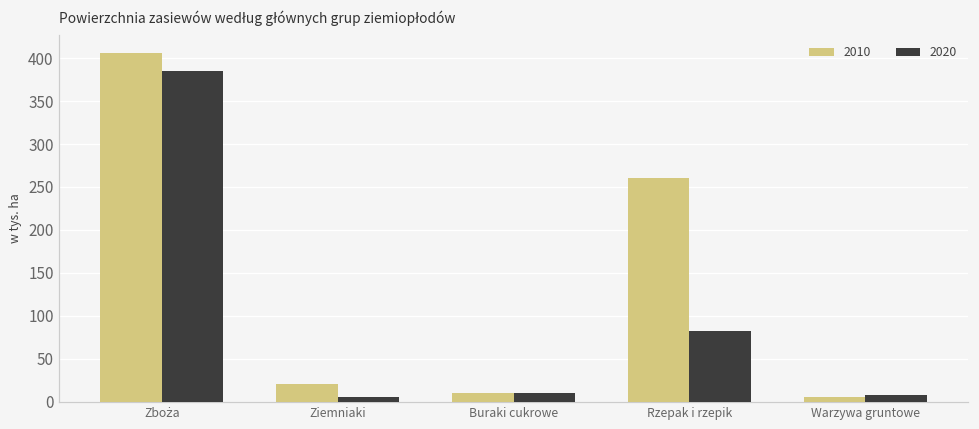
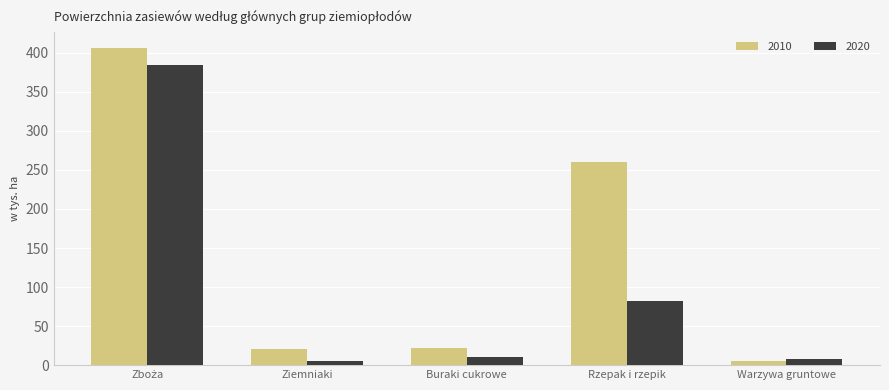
  {
    "2010": {
      "Zboża": 410,
      "Ziemniaki": 20,
-     "Buraki cukrowe": 10,
+     "Buraki cukrowe": 20,
      "Rzepak i rzepik": 260,
      "Warzywa gruntowe": 10
    },
    "2020": {
      "Zboża": 380,
      "Ziemniaki": 10,
      "Buraki cukrowe": 10,
      "Rzepak i rzepik": 80,
      "Warzywa gruntowe": 10
    }
  }
